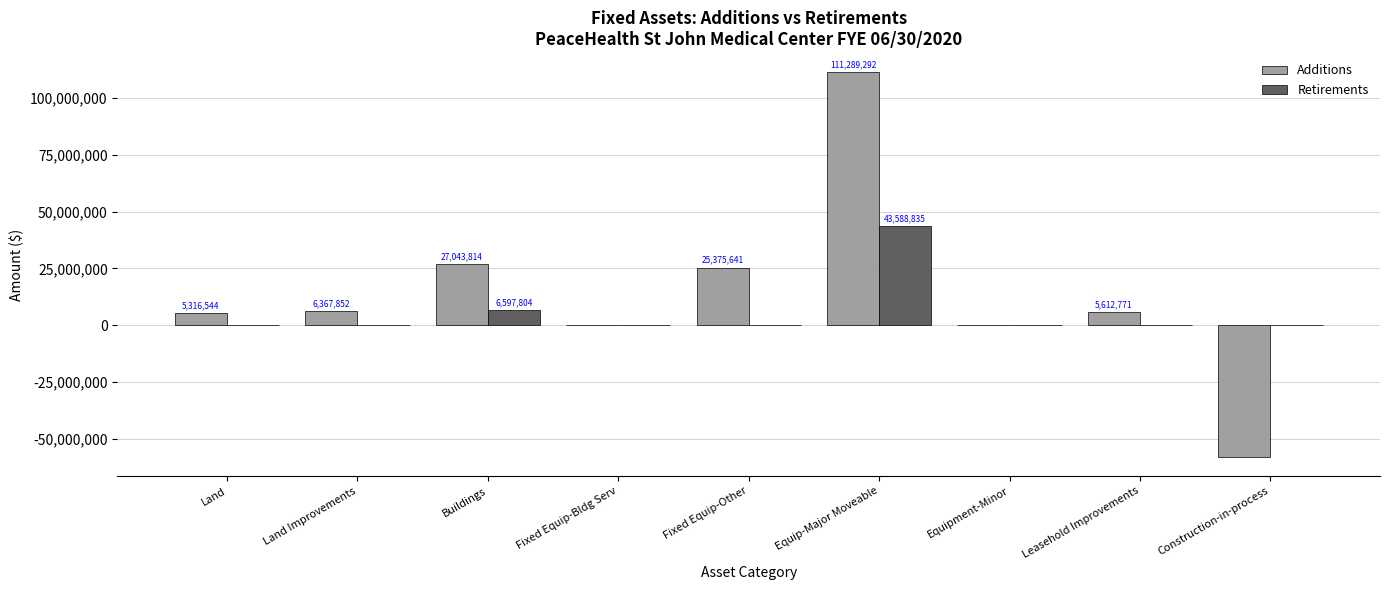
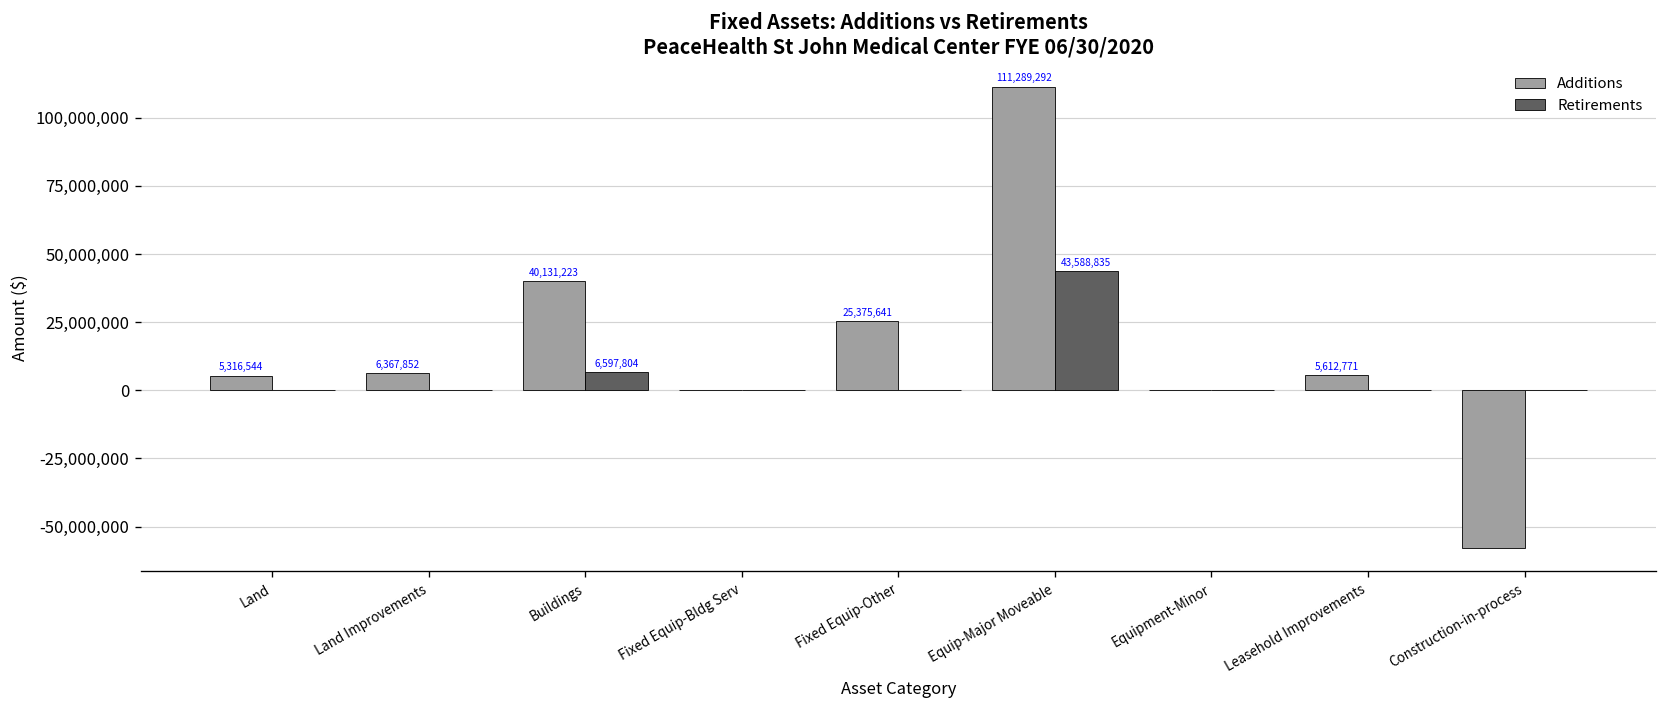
  {
    "Additions": {
      "Land": "5,316,544",
-     "Buildings": "27,043,814",
+     "Buildings": "40,131,223",
      "Fixed Equip-Other": "25,375,641",
      "Equip-Major Moveable": "111,289,292",
      "Leasehold Improvements": "5,612,771"
    },
    "Retirements": {
      "Buildings": "6,597,804",
      "Equip-Major Moveable": "43,588,835"
    }
  }
